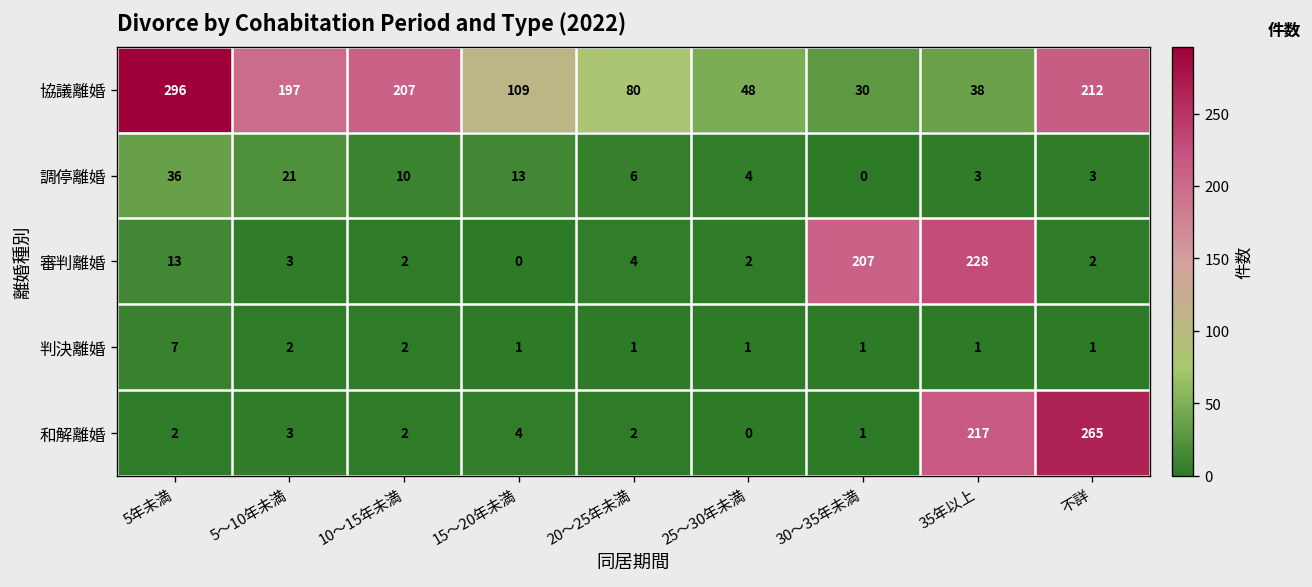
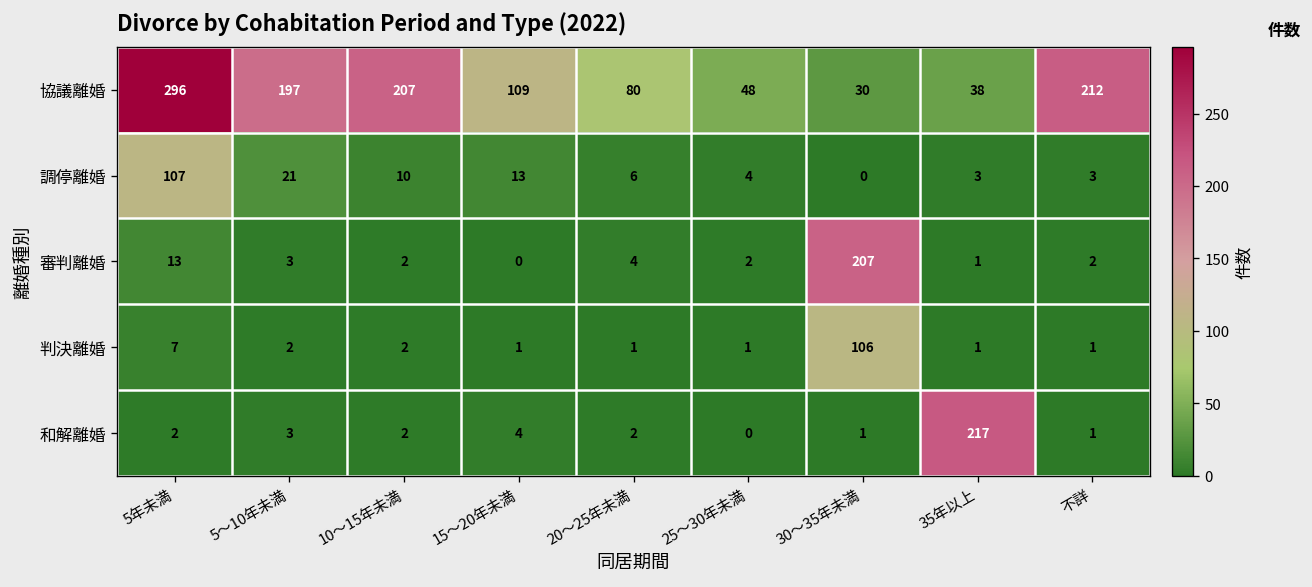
  {
    "協議離婚": {
      "5年未満": 296,
      "5～10年未満": 197,
      "10～15年未満": 207,
      "15～20年未満": 109,
      "20～25年未満": 80,
      "25～30年未満": 48,
      "30～35年未満": 30,
      "35年以上": 38,
      "不詳": 212
    },
    "調停離婚": {
-     "5年未満": 36,
+     "5年未満": 107,
      "5～10年未満": 21,
      "10～15年未満": 10,
      "15～20年未満": 13,
      "20～25年未満": 6,
      "25～30年未満": 4,
      "30～35年未満": 0,
      "35年以上": 3,
      "不詳": 3
    },
    "審判離婚": {
      "5年未満": 13,
      "5～10年未満": 3,
      "10～15年未満": 2,
      "15～20年未満": 0,
      "20～25年未満": 4,
      "25～30年未満": 2,
      "30～35年未満": 207,
-     "35年以上": 228,
+     "35年以上": 1,
      "不詳": 2
    },
    "判決離婚": {
      "5年未満": 7,
      "5～10年未満": 2,
      "10～15年未満": 2,
      "15～20年未満": 1,
      "20～25年未満": 1,
      "25～30年未満": 1,
-     "30～35年未満": 1,
+     "30～35年未満": 106,
      "35年以上": 1,
      "不詳": 1
    },
    "和解離婚": {
      "5年未満": 2,
      "5～10年未満": 3,
      "10～15年未満": 2,
      "15～20年未満": 4,
      "20～25年未満": 2,
      "25～30年未満": 0,
      "30～35年未満": 1,
      "35年以上": 217,
-     "不詳": 265
+     "不詳": 1
    }
  }
